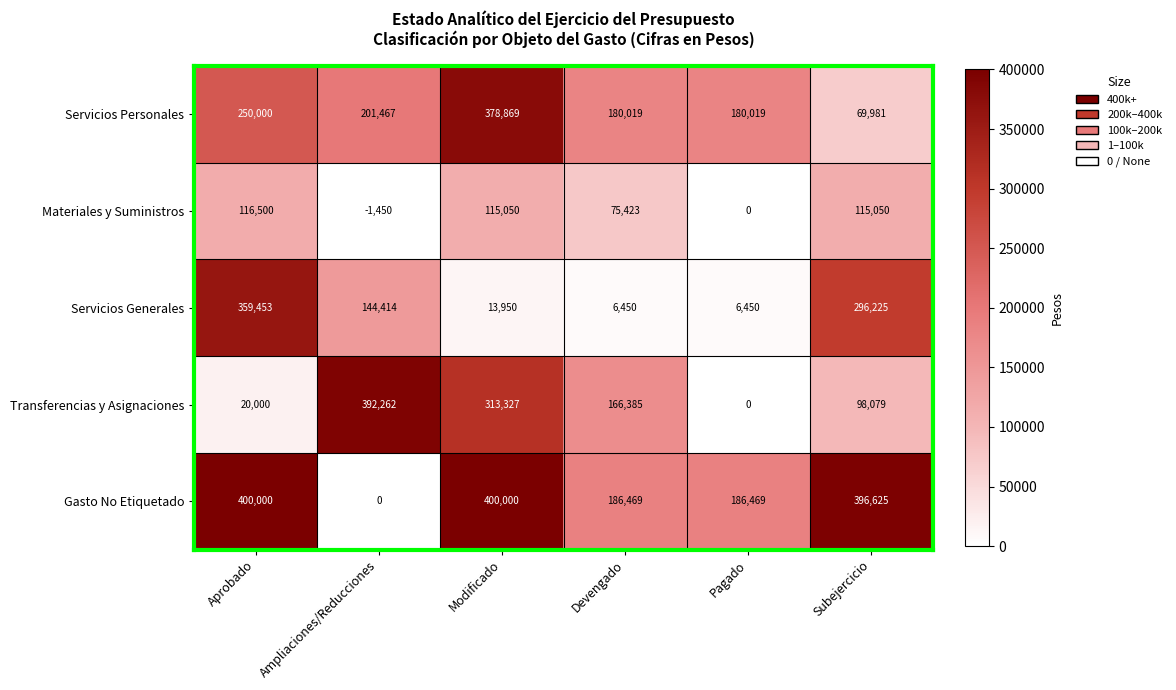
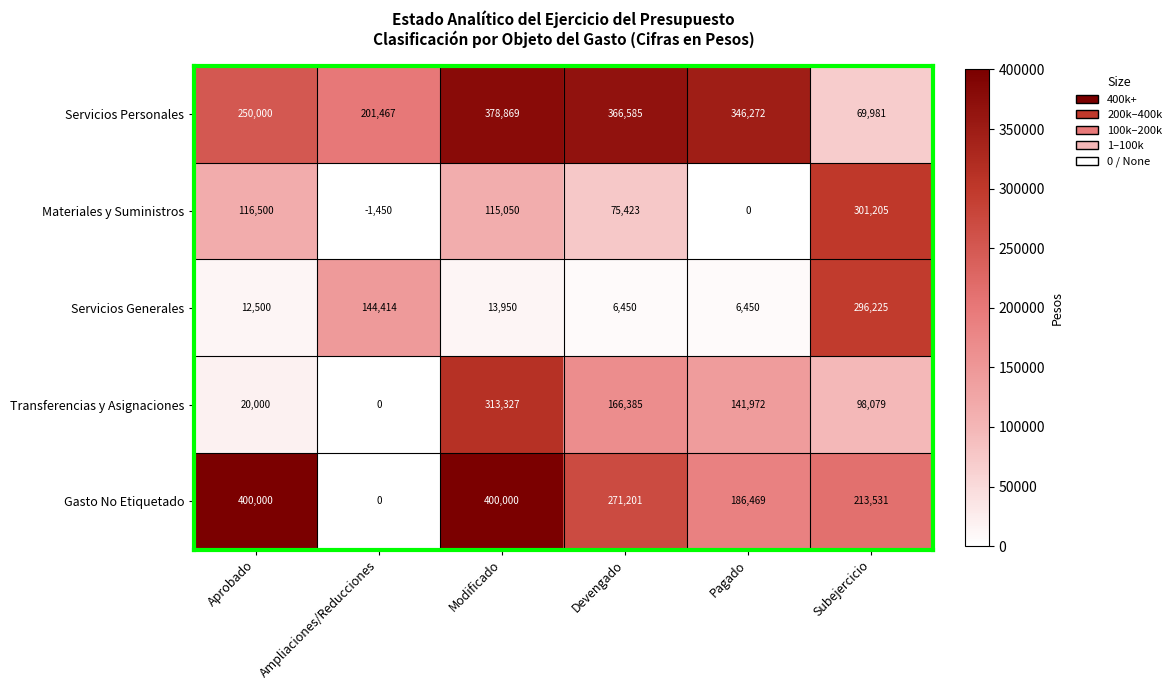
  {
    "Servicios Personales": {
      "Aprobado": "250,000",
      "Ampliaciones/Reducciones": "201,467",
      "Modificado": "378,869",
-     "Devengado": "180,019",
-     "Pagado": "180,019",
+     "Devengado": "366,585",
+     "Pagado": "346,272",
      "Subejercicio": "69,981"
    },
    "Materiales y Suministros": {
      "Aprobado": "116,500",
      "Ampliaciones/Reducciones": "-1,450",
      "Modificado": "115,050",
      "Devengado": "75,423",
      "Pagado": "0",
-     "Subejercicio": "115,050"
+     "Subejercicio": "301,205"
    },
    "Servicios Generales": {
-     "Aprobado": "359,453",
+     "Aprobado": "12,500",
      "Ampliaciones/Reducciones": "144,414",
      "Modificado": "13,950",
      "Devengado": "6,450",
      "Pagado": "6,450",
      "Subejercicio": "296,225"
    },
    "Transferencias y Asignaciones": {
      "Aprobado": "20,000",
-     "Ampliaciones/Reducciones": "392,262",
+     "Ampliaciones/Reducciones": "0",
      "Modificado": "313,327",
      "Devengado": "166,385",
-     "Pagado": "0",
+     "Pagado": "141,972",
      "Subejercicio": "98,079"
    },
    "Gasto No Etiquetado": {
      "Aprobado": "400,000",
      "Ampliaciones/Reducciones": "0",
      "Modificado": "400,000",
-     "Devengado": "186,469",
+     "Devengado": "271,201",
      "Pagado": "186,469",
-     "Subejercicio": "396,625"
+     "Subejercicio": "213,531"
    }
  }
